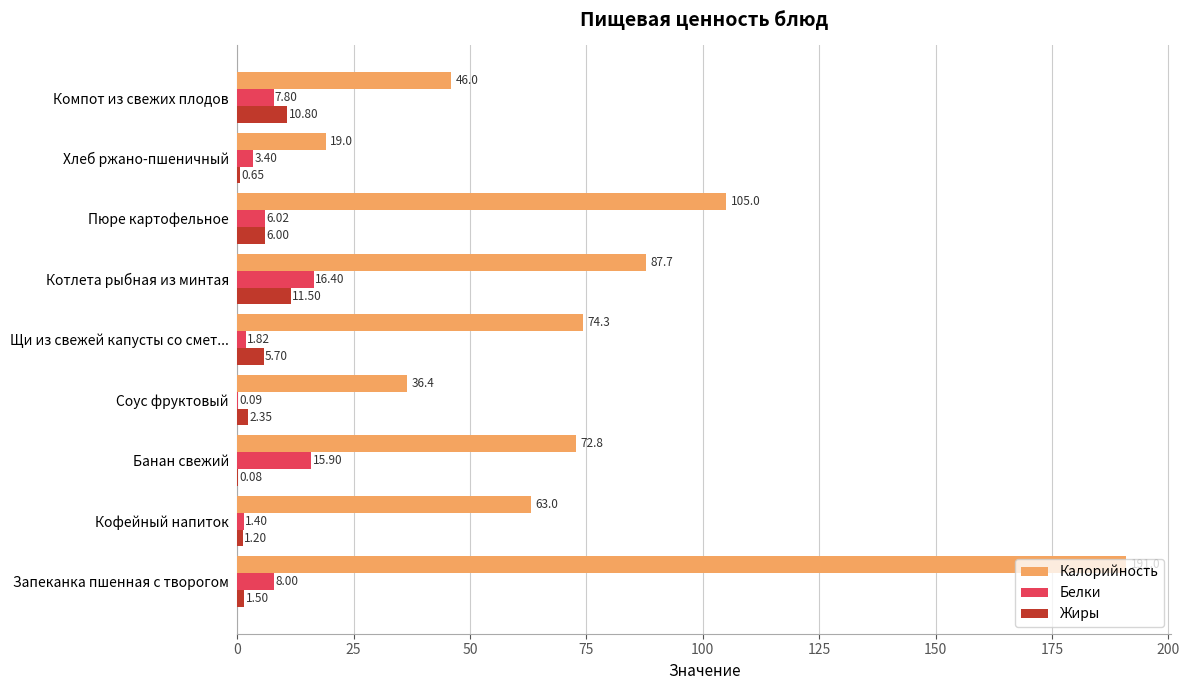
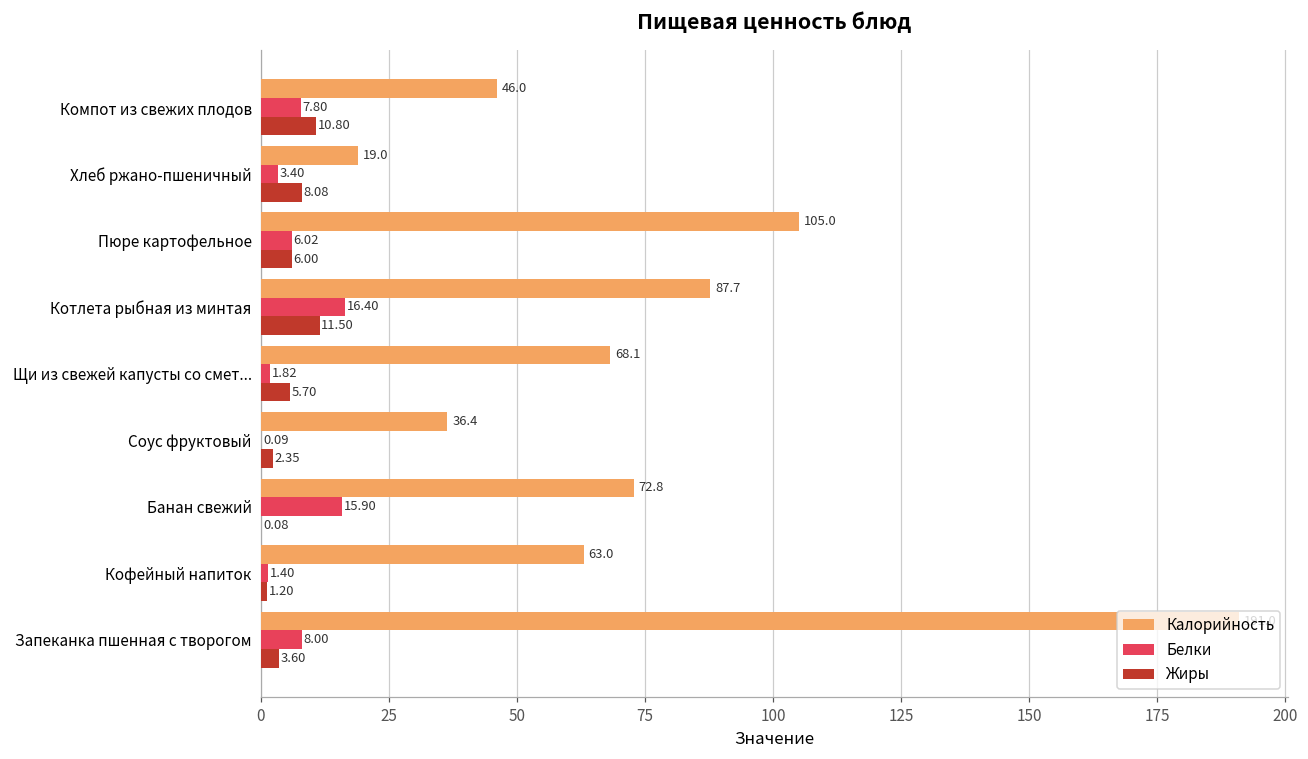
  {
    "Калорийность": {
      "Компот из свежих плодов": 46.0,
      "Хлеб ржано-пшеничный": 19.0,
      "Пюре картофельное": 105.0,
      "Котлета рыбная из минтая": 87.7,
-     "Щи из свежей капусты со смет...": 74.3,
+     "Щи из свежей капусты со смет...": 68.1,
      "Соус фруктовый": 36.4,
      "Банан свежий": 72.8,
      "Кофейный напиток": 63.0
    },
    "Белки": {
      "Компот из свежих плодов": 7.80,
      "Хлеб ржано-пшеничный": 3.40,
      "Пюре картофельное": 6.02,
      "Котлета рыбная из минтая": 16.40,
      "Щи из свежей капусты со смет...": 1.82,
      "Соус фруктовый": 0.09,
      "Банан свежий": 15.90,
      "Кофейный напиток": 1.40,
      "Запеканка пшенная с творогом": 8.00
    },
    "Жиры": {
      "Компот из свежих плодов": 10.80,
-     "Хлеб ржано-пшеничный": 0.65,
+     "Хлеб ржано-пшеничный": 8.08,
      "Пюре картофельное": 6.00,
      "Котлета рыбная из минтая": 11.50,
      "Щи из свежей капусты со смет...": 5.70,
      "Соус фруктовый": 2.35,
      "Банан свежий": 0.08,
      "Кофейный напиток": 1.20,
-     "Запеканка пшенная с творогом": 1.50
+     "Запеканка пшенная с творогом": 3.60
    }
  }
